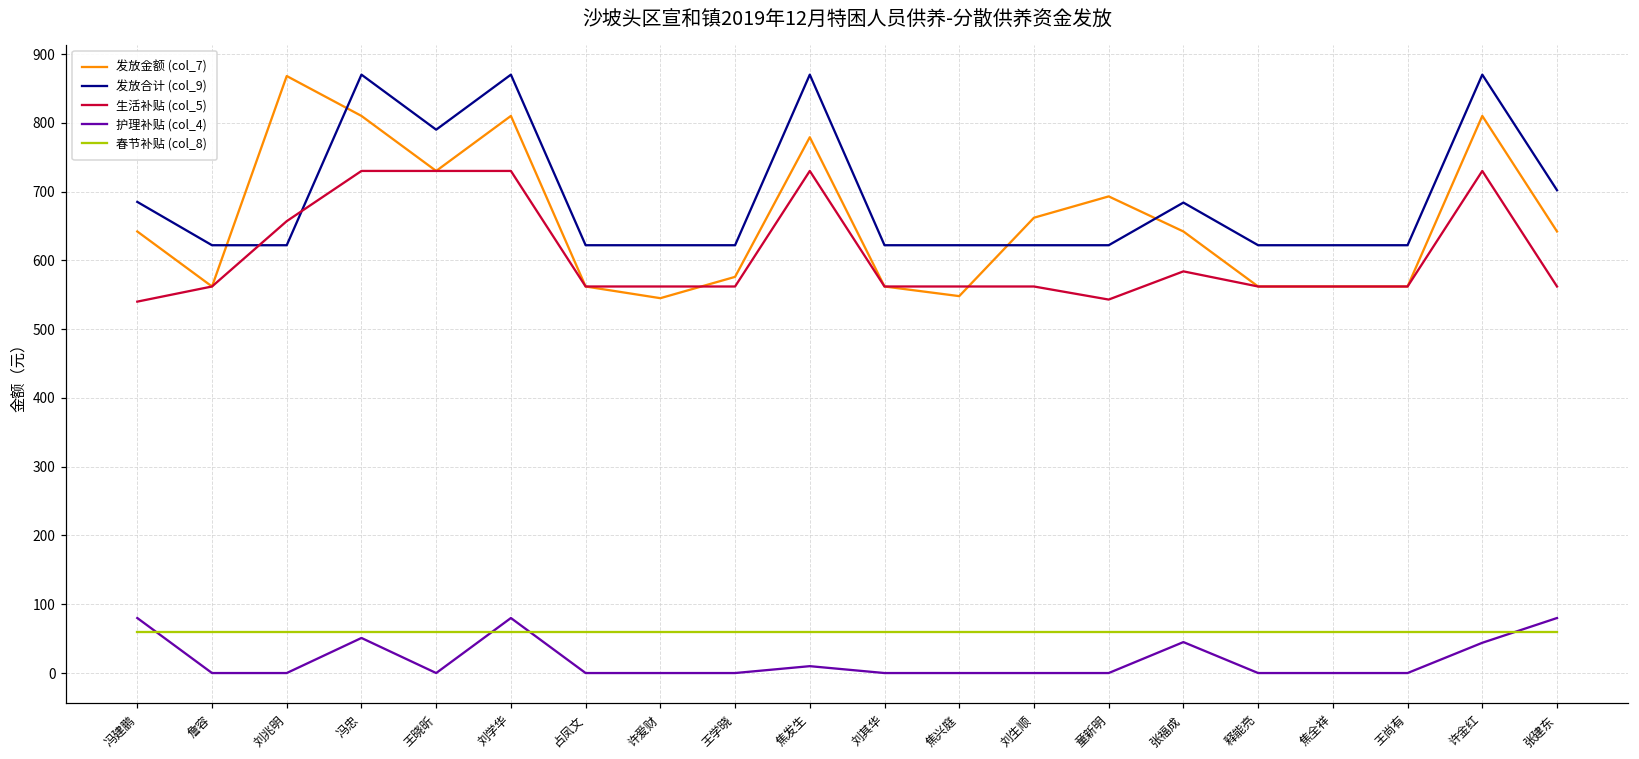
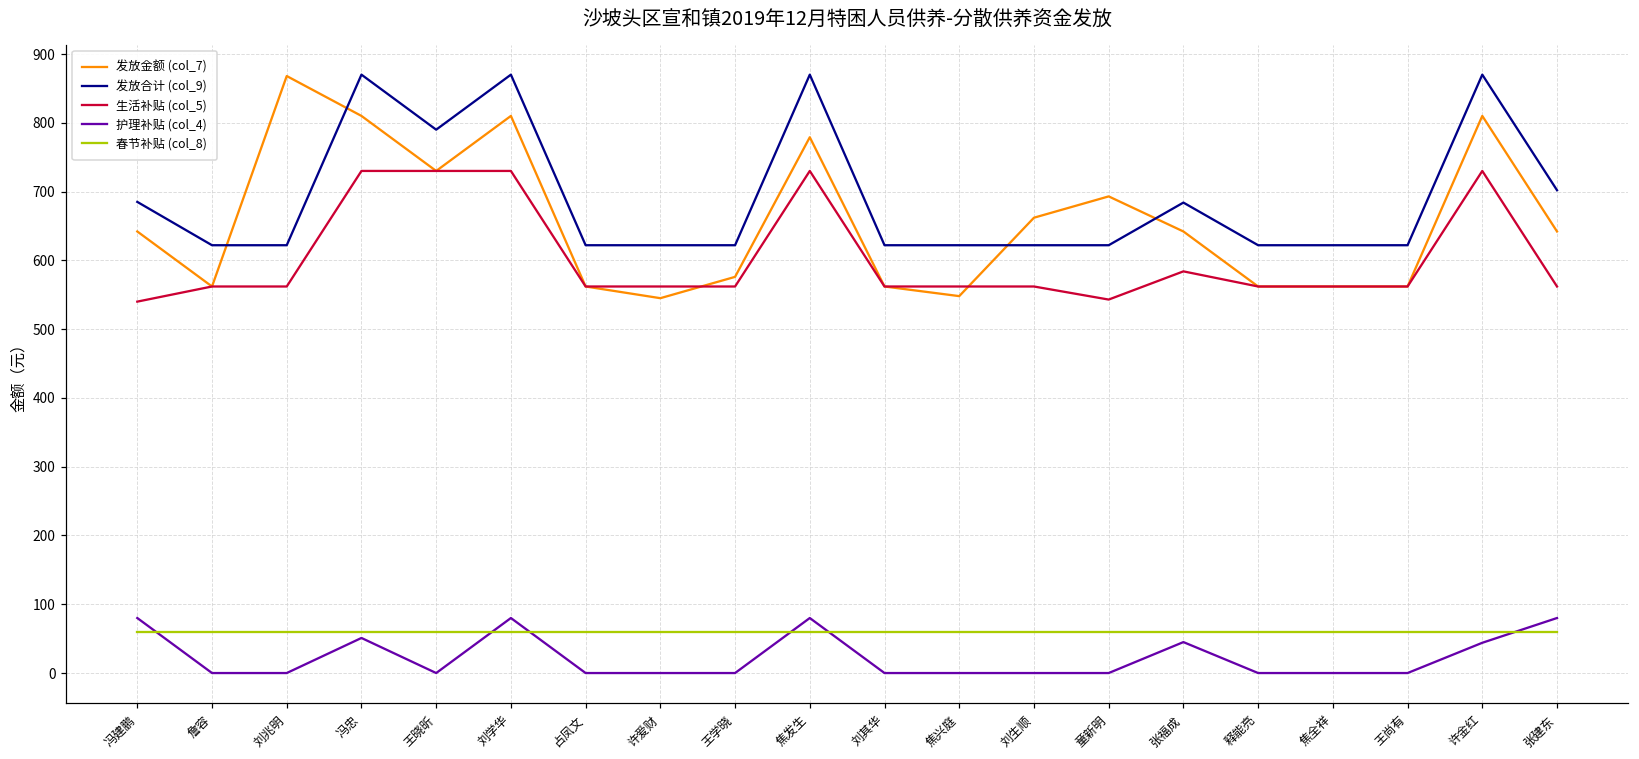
  {
    "发放金额 (col_7)": {
      "冯建鹏": 640,
      "刘兆明": 870,
      "冯忠": 810,
      "刘学华": 810,
      "许爱财": 550,
      "王学晓": 580,
      "焦发生": 780,
      "焦兴庭": 550,
      "刘生顺": 660,
      "童新明": 690,
      "张福成": 640,
      "许金红": 810,
      "张建东": 640
    },
    "发放合计 (col_9)": {
      "冯建鹏": 690,
      "詹容": 620,
      "刘兆明": 620,
      "冯忠": 870,
      "王晓昕": 790,
      "刘学华": 870,
      "占凤文": 620,
      "许爱财": 620,
      "王学晓": 620,
      "焦发生": 870,
      "刘其华": 620,
      "焦兴庭": 620,
      "刘生顺": 620,
      "童新明": 620,
      "张福成": 680,
      "释能亮": 620,
      "焦全祥": 620,
      "王尚有": 620,
      "许金红": 870,
      "张建东": 700
    },
    "生活补贴 (col_5)": {
      "冯建鹏": 540,
-     "刘兆明": 660,
+     "刘兆明": 560,
      "冯忠": 730,
      "刘学华": 730,
      "许爱财": 560,
      "王学晓": 560,
      "焦发生": 730,
      "焦兴庭": 560,
      "刘生顺": 560,
      "童新明": 540,
      "张福成": 580,
      "许金红": 730,
      "张建东": 560
    },
    "护理补贴 (col_4)": {
      "冯建鹏": 80,
      "詹容": 0,
      "刘兆明": 0,
      "冯忠": 50,
      "王晓昕": 0,
      "刘学华": 80,
      "占凤文": 0,
      "许爱财": 0,
      "王学晓": 0,
-     "焦发生": 10,
+     "焦发生": 80,
      "刘其华": 0,
      "焦兴庭": 0,
      "刘生顺": 0,
      "童新明": 0,
      "张福成": 50,
      "释能亮": 0,
      "焦全祥": 0,
      "王尚有": 0,
      "许金红": 40,
      "张建东": 80
    },
    "春节补贴 (col_8)": {
      "冯建鹏": 60,
      "詹容": 60,
      "刘兆明": 60,
      "冯忠": 60,
      "王晓昕": 60,
      "刘学华": 60,
      "占凤文": 60,
      "许爱财": 60,
      "王学晓": 60,
      "焦发生": 60,
      "刘其华": 60,
      "焦兴庭": 60,
      "刘生顺": 60,
      "童新明": 60,
      "张福成": 60,
      "释能亮": 60,
      "焦全祥": 60,
      "王尚有": 60,
      "许金红": 60,
      "张建东": 60
    }
  }
